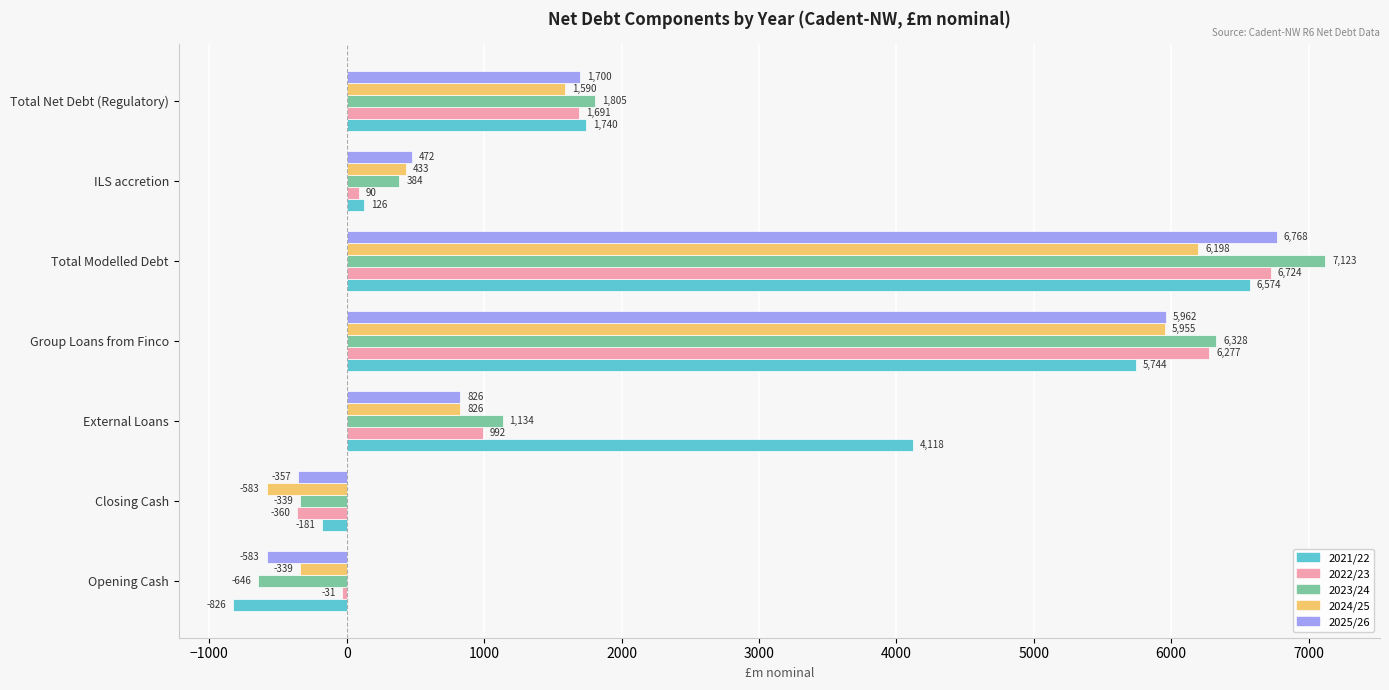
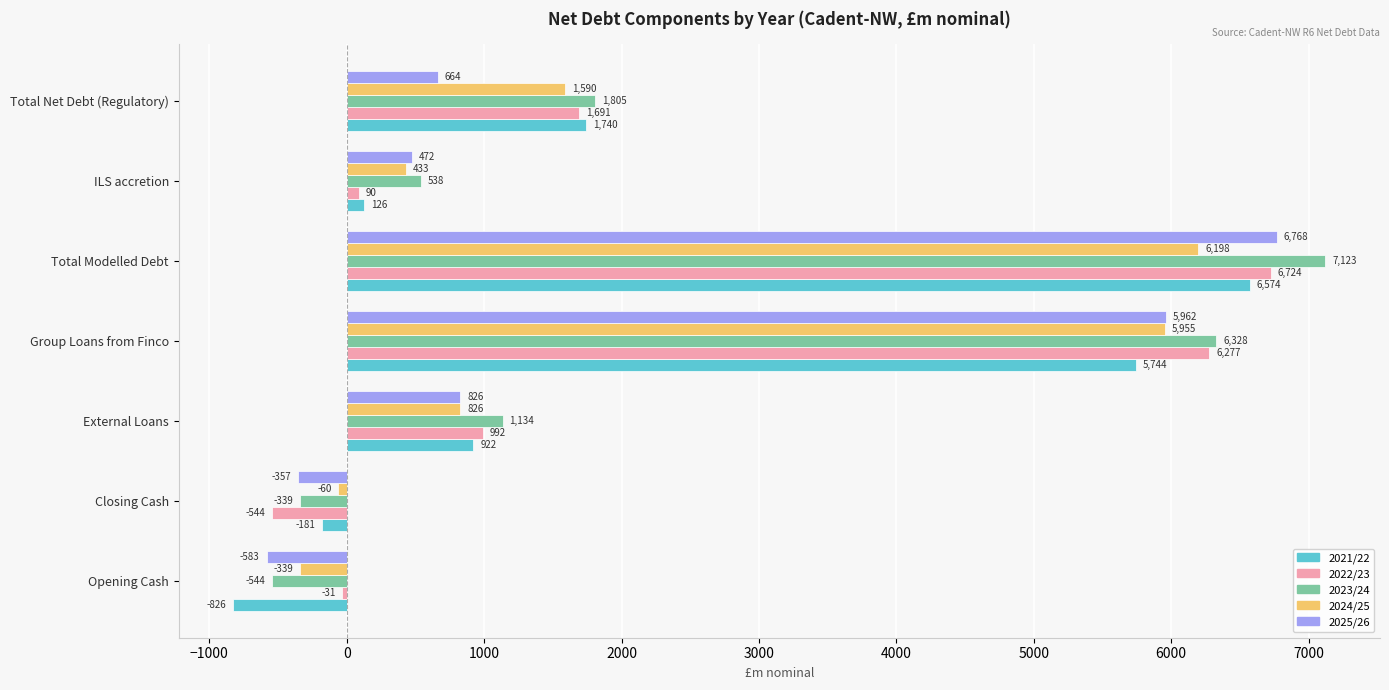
  {
    "2021/22": {
      "Total Net Debt (Regulatory)": "1,740",
      "ILS accretion": "126",
      "Total Modelled Debt": "6,574",
      "Group Loans from Finco": "5,744",
-     "External Loans": "4,118",
+     "External Loans": "922",
      "Closing Cash": "-181",
      "Opening Cash": "-826"
    },
    "2022/23": {
      "Total Net Debt (Regulatory)": "1,691",
      "ILS accretion": "90",
      "Total Modelled Debt": "6,724",
      "Group Loans from Finco": "6,277",
      "External Loans": "992",
-     "Closing Cash": "-360",
+     "Closing Cash": "-544",
      "Opening Cash": "-31"
    },
    "2023/24": {
      "Total Net Debt (Regulatory)": "1,805",
-     "ILS accretion": "384",
+     "ILS accretion": "538",
      "Total Modelled Debt": "7,123",
      "Group Loans from Finco": "6,328",
      "External Loans": "1,134",
      "Closing Cash": "-339",
-     "Opening Cash": "-646"
+     "Opening Cash": "-544"
    },
    "2024/25": {
      "Total Net Debt (Regulatory)": "1,590",
      "ILS accretion": "433",
      "Total Modelled Debt": "6,198",
      "Group Loans from Finco": "5,955",
      "External Loans": "826",
-     "Closing Cash": "-583",
+     "Closing Cash": "-60",
      "Opening Cash": "-339"
    },
    "2025/26": {
-     "Total Net Debt (Regulatory)": "1,700",
+     "Total Net Debt (Regulatory)": "664",
      "ILS accretion": "472",
      "Total Modelled Debt": "6,768",
      "Group Loans from Finco": "5,962",
      "External Loans": "826",
      "Closing Cash": "-357",
      "Opening Cash": "-583"
    }
  }
